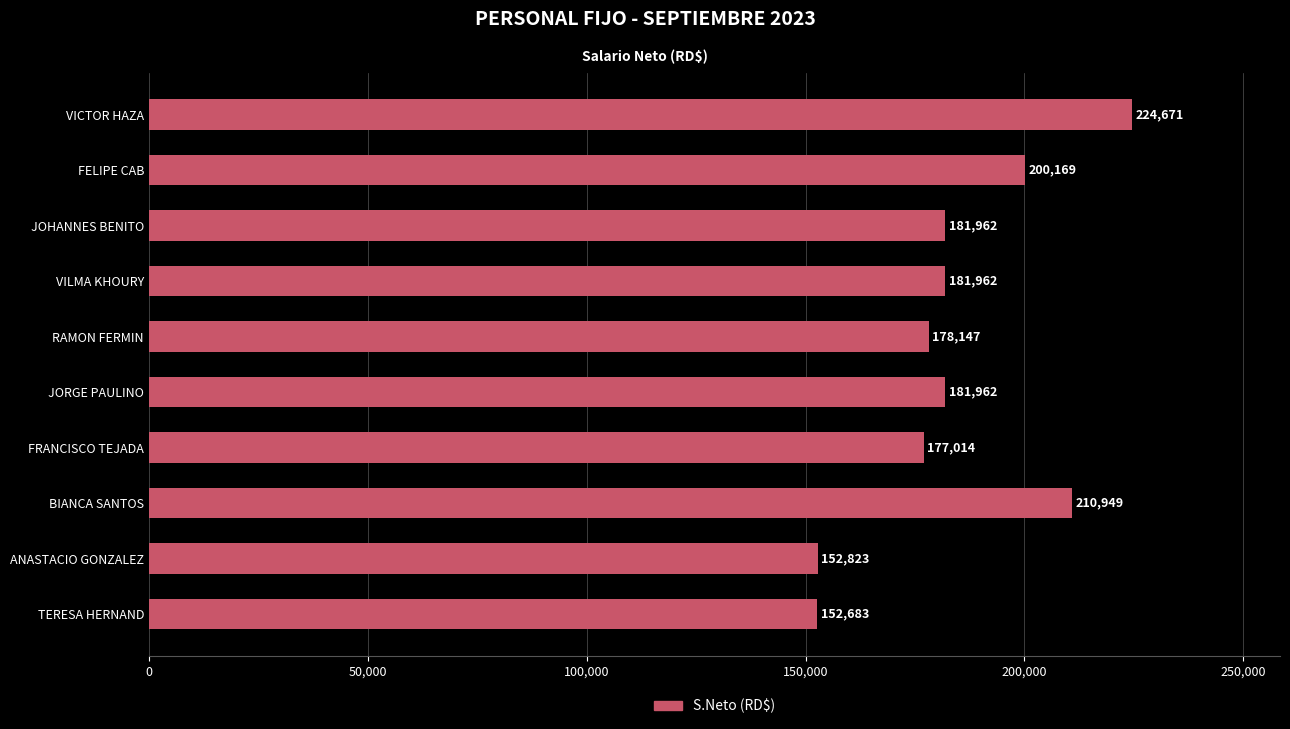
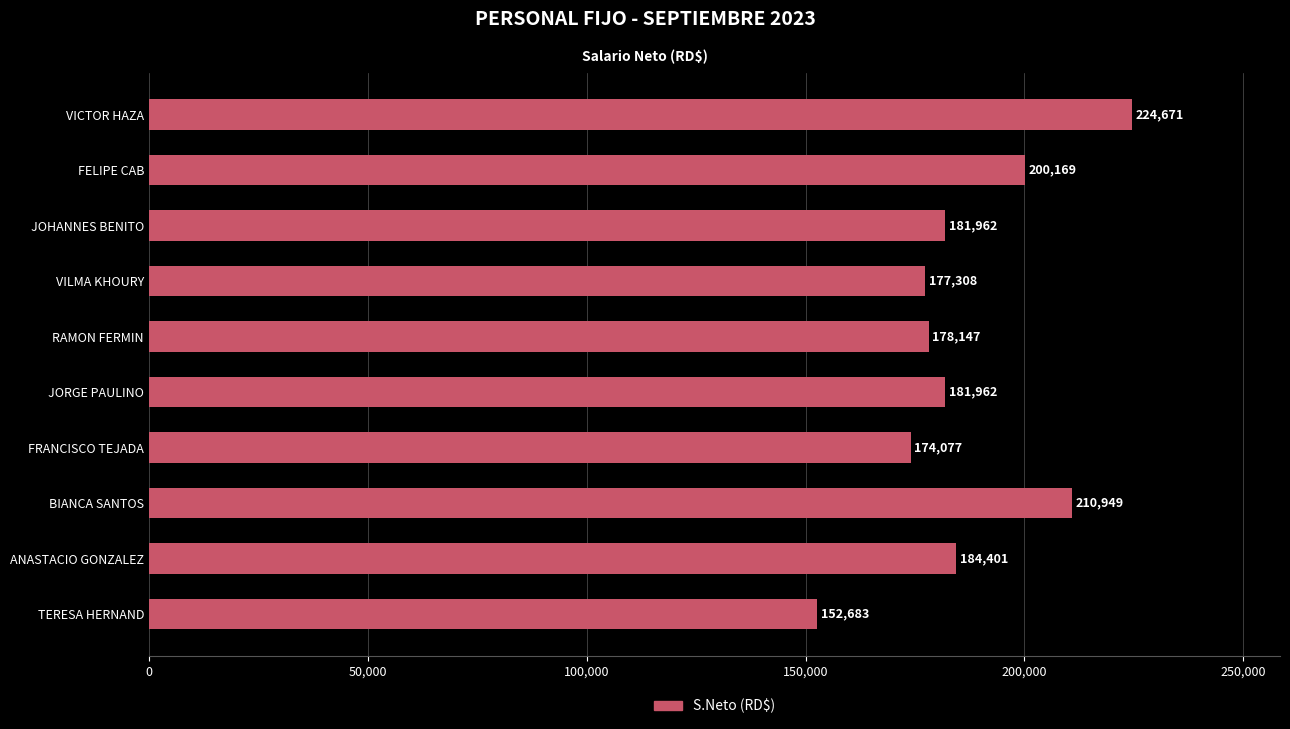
  {
    "VICTOR HAZA": "224,671",
    "FELIPE CAB": "200,169",
    "JOHANNES BENITO": "181,962",
-   "VILMA KHOURY": "181,962",
+   "VILMA KHOURY": "177,308",
    "RAMON FERMIN": "178,147",
    "JORGE PAULINO": "181,962",
-   "FRANCISCO TEJADA": "177,014",
+   "FRANCISCO TEJADA": "174,077",
    "BIANCA SANTOS": "210,949",
-   "ANASTACIO GONZALEZ": "152,823",
+   "ANASTACIO GONZALEZ": "184,401",
    "TERESA HERNAND": "152,683"
  }
